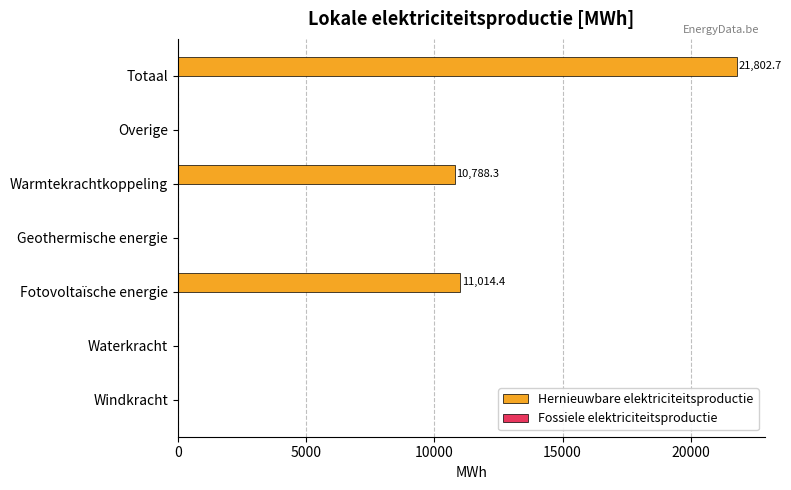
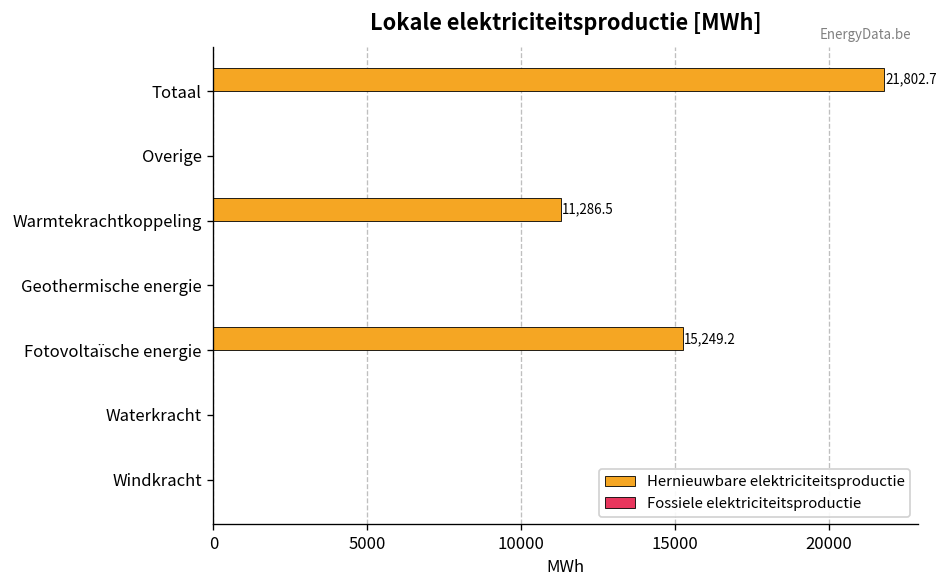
  {
    "Hernieuwbare elektriciteitsproductie": {
      "Totaal": "21,802.7",
-     "Warmtekrachtkoppeling": "10,788.3",
-     "Fotovoltaïsche energie": "11,014.4"
+     "Warmtekrachtkoppeling": "11,286.5",
+     "Fotovoltaïsche energie": "15,249.2"
    },
    "Fossiele elektriciteitsproductie": {
      "Totaal": "0",
      "Overige": "0",
      "Warmtekrachtkoppeling": "0",
      "Geothermische energie": "0",
      "Fotovoltaïsche energie": "0",
      "Waterkracht": "0",
      "Windkracht": "0"
    }
  }
